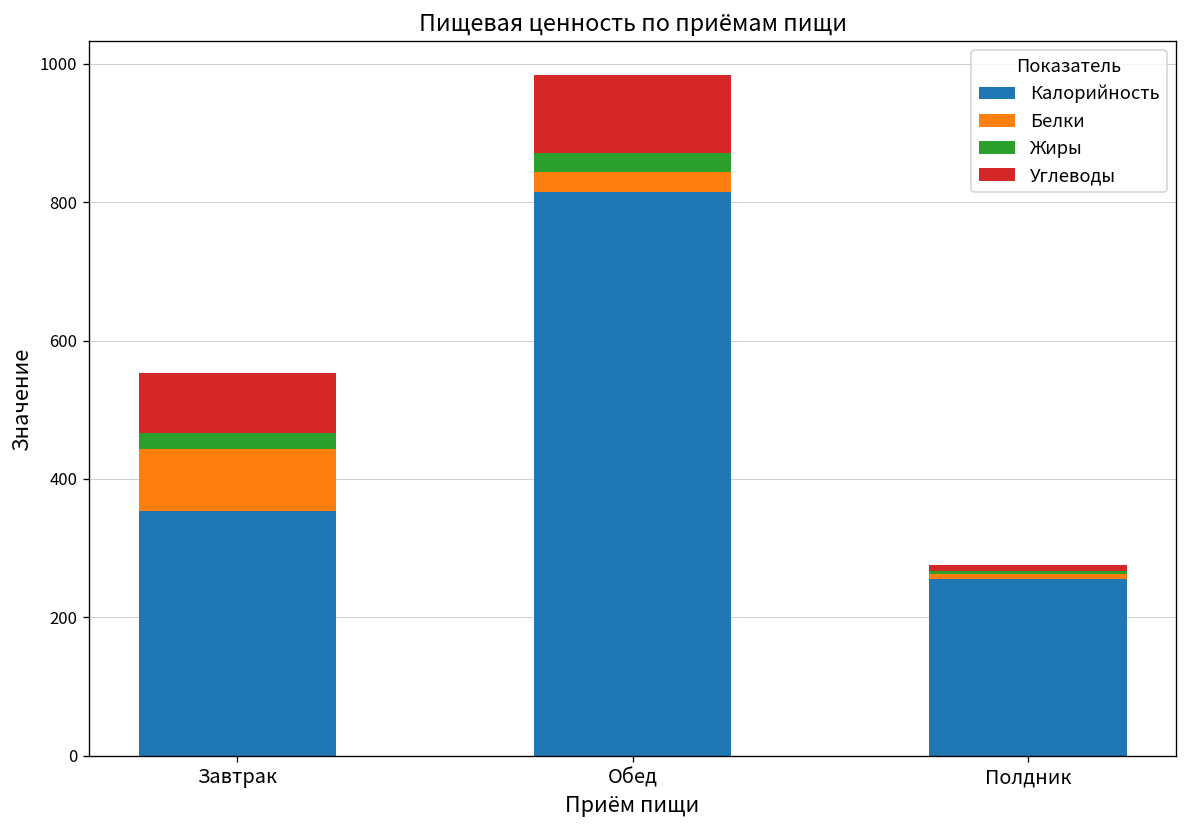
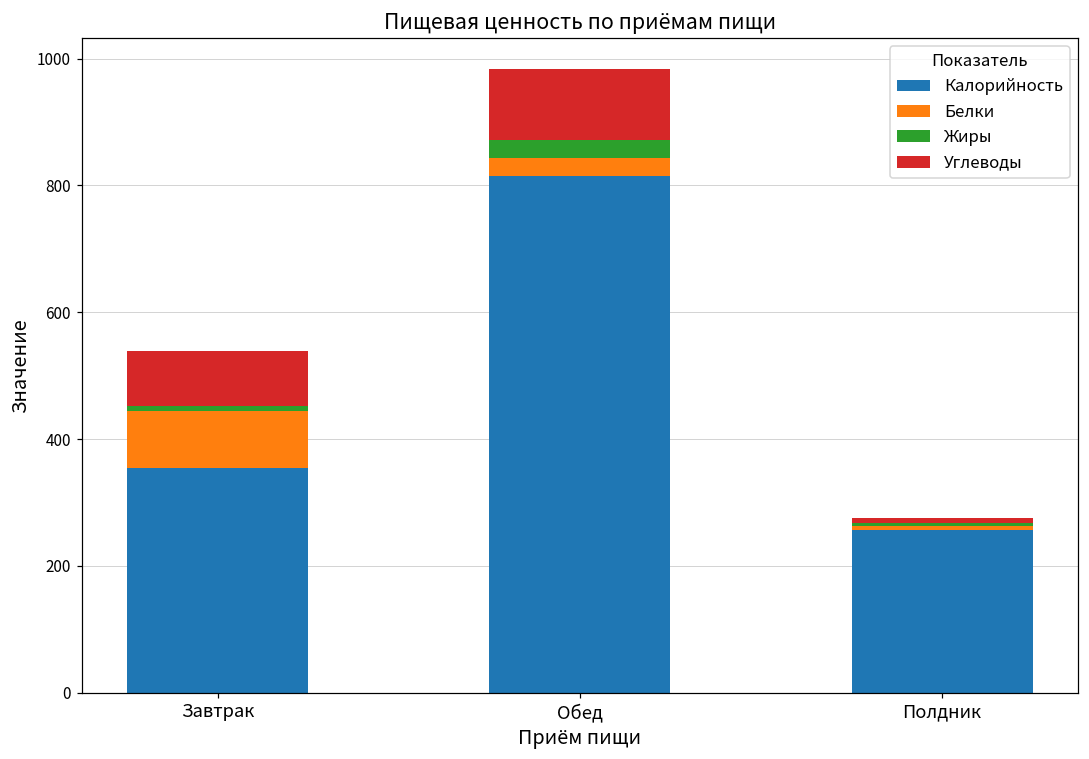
  {
    "Калорийность": {
      "Завтрак": 350,
      "Обед": 820,
      "Полдник": 260
    },
    "Белки": {
      "Завтрак": 90,
      "Обед": 30,
      "Полдник": 10
    },
    "Жиры": {
-     "Завтрак": 20,
+     "Завтрак": 10,
      "Обед": 30,
      "Полдник": 10
    },
    "Углеводы": {
      "Завтрак": 90,
      "Обед": 110,
      "Полдник": 10
    }
  }
